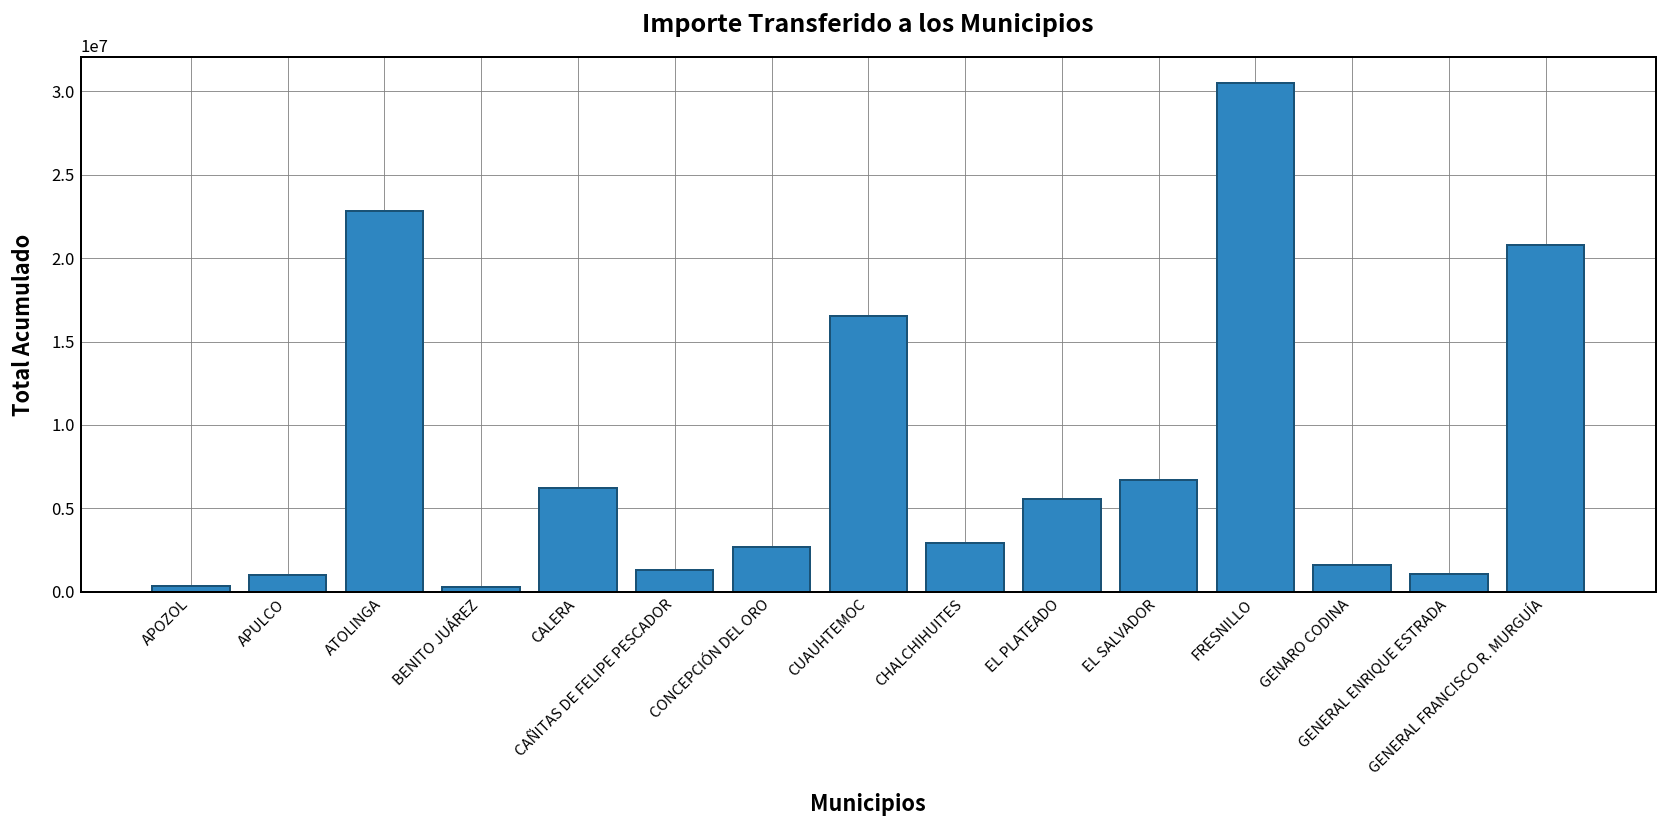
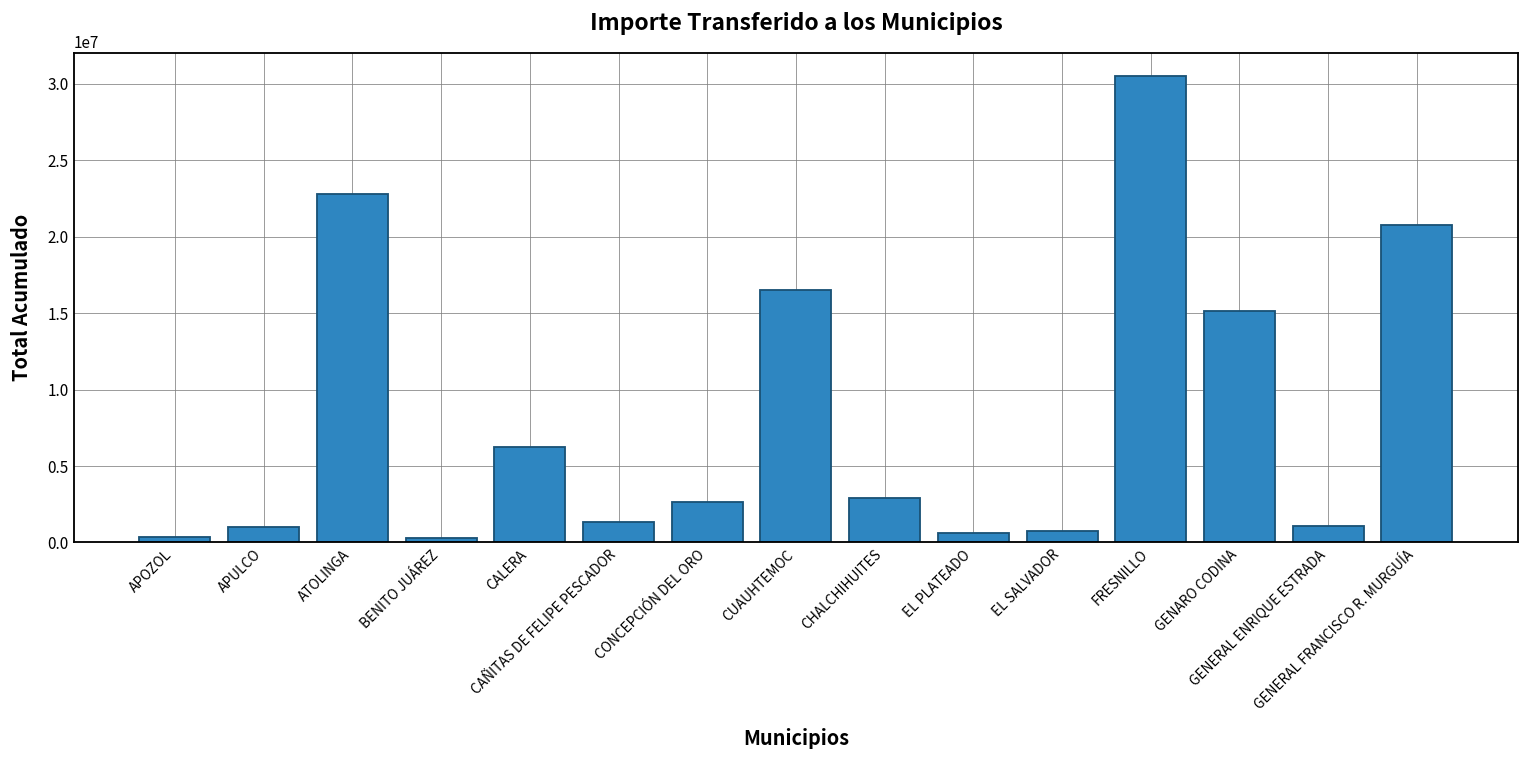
  {
    "APOZOL": 400000,
    "APULCO": 1000000,
    "ATOLINGA": 22800000,
    "BENITO JUÁREZ": 300000,
    "CALERA": 6200000,
    "CAÑITAS DE FELIPE PESCADOR": 1300000,
    "CONCEPCIÓN DEL ORO": 2700000,
    "CUAUHTEMOC": 16500000,
    "CHALCHIHUITES": 2900000,
-   "EL PLATEADO": 5600000,
-   "EL SALVADOR": 6700000,
+   "EL PLATEADO": 700000,
+   "EL SALVADOR": 700000,
    "FRESNILLO": 30500000,
-   "GENARO CODINA": 1600000,
+   "GENARO CODINA": 15100000,
    "GENERAL ENRIQUE ESTRADA": 1100000,
    "GENERAL FRANCISCO R. MURGUÍA": 20800000
  }
